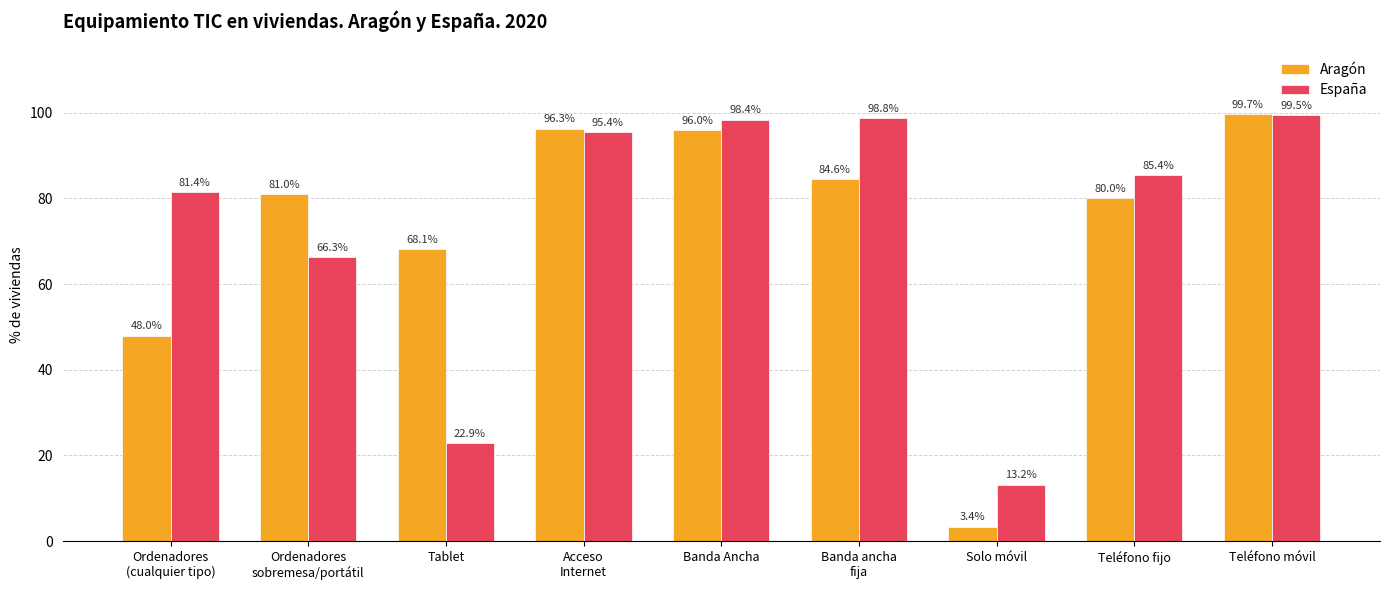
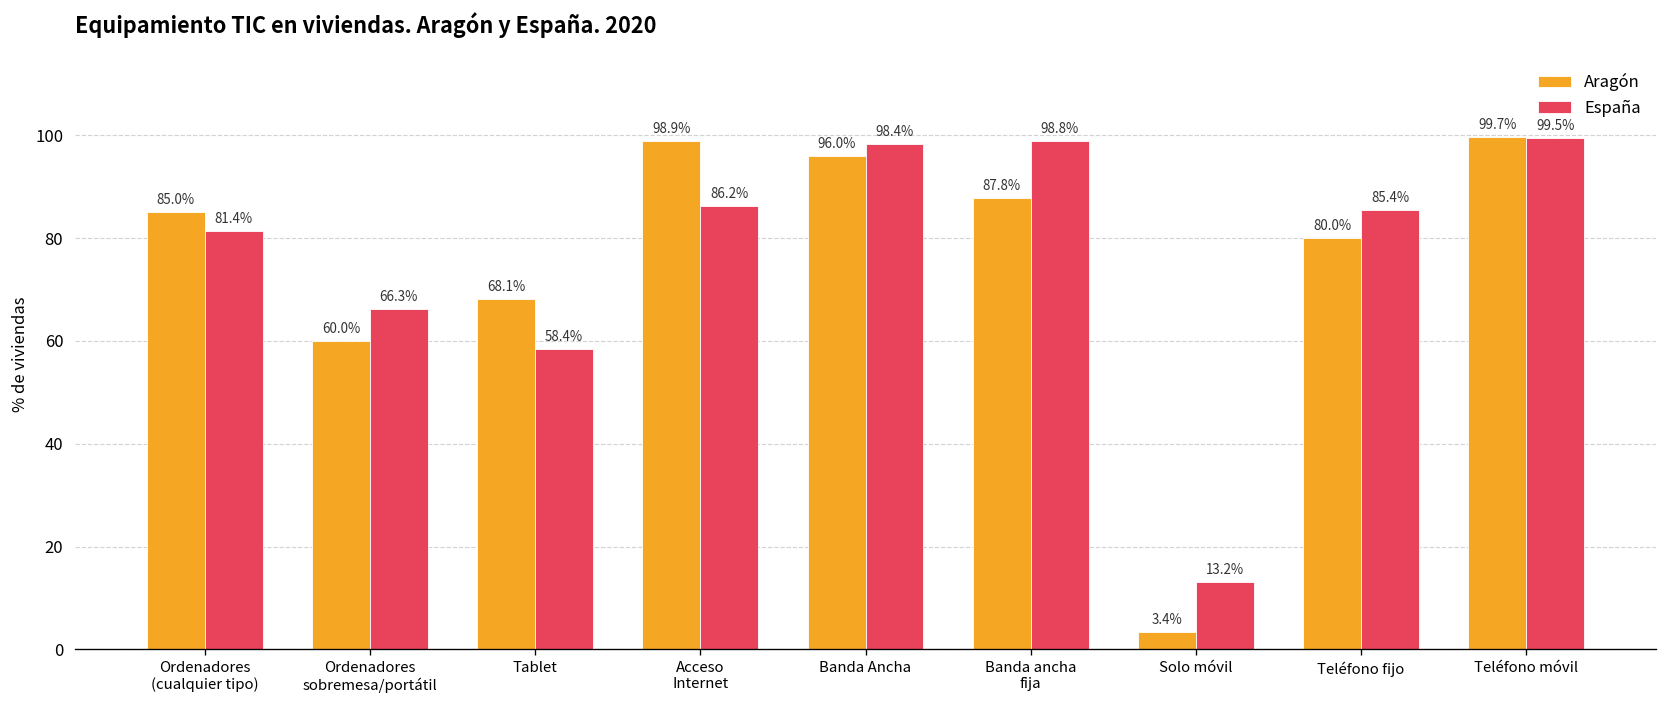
  {
    "Aragón": {
-     "Ordenadores (cualquier tipo)": "48.0%",
-     "Ordenadores sobremesa/portátil": "81.0%",
+     "Ordenadores (cualquier tipo)": "85.0%",
+     "Ordenadores sobremesa/portátil": "60.0%",
      "Tablet": "68.1%",
-     "Acceso Internet": "96.3%",
+     "Acceso Internet": "98.9%",
      "Banda Ancha": "96.0%",
-     "Banda ancha fija": "84.6%",
+     "Banda ancha fija": "87.8%",
      "Solo móvil": "3.4%",
      "Teléfono fijo": "80.0%",
      "Teléfono móvil": "99.7%"
    },
    "España": {
      "Ordenadores (cualquier tipo)": "81.4%",
      "Ordenadores sobremesa/portátil": "66.3%",
-     "Tablet": "22.9%",
-     "Acceso Internet": "95.4%",
+     "Tablet": "58.4%",
+     "Acceso Internet": "86.2%",
      "Banda Ancha": "98.4%",
      "Banda ancha fija": "98.8%",
      "Solo móvil": "13.2%",
      "Teléfono fijo": "85.4%",
      "Teléfono móvil": "99.5%"
    }
  }
